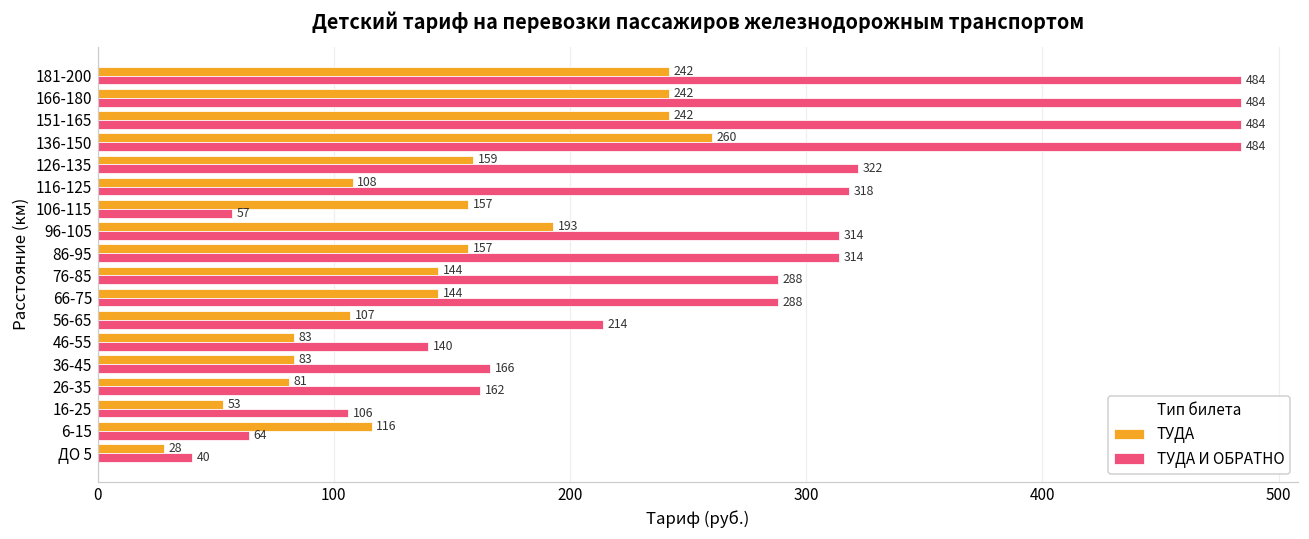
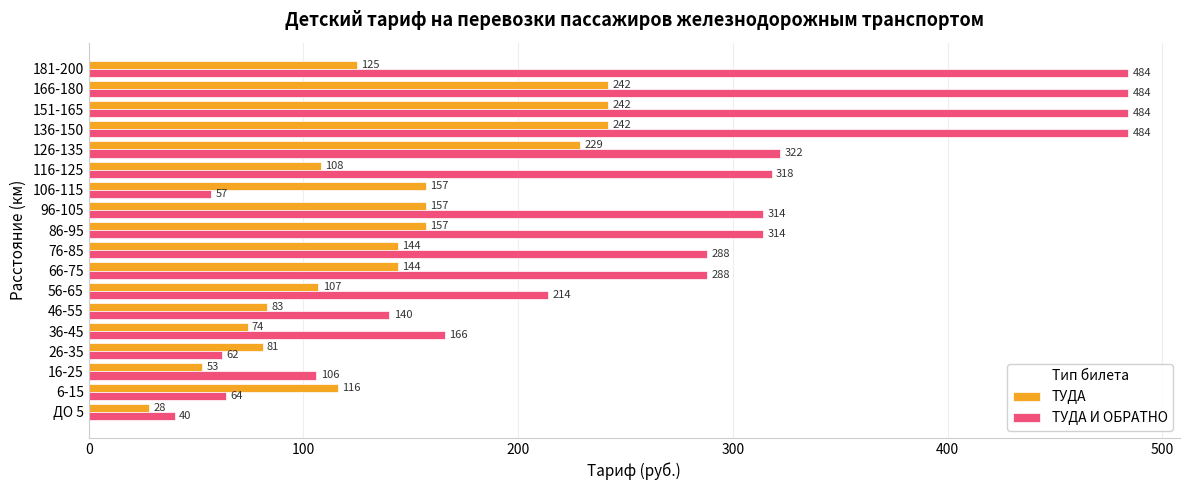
  {
    "ТУДА": {
-     "181-200": 242,
+     "181-200": 125,
      "166-180": 242,
      "151-165": 242,
-     "136-150": 260,
-     "126-135": 159,
+     "136-150": 242,
+     "126-135": 229,
      "116-125": 108,
      "106-115": 157,
-     "96-105": 193,
+     "96-105": 157,
      "86-95": 157,
      "76-85": 144,
      "66-75": 144,
      "56-65": 107,
      "46-55": 83,
-     "36-45": 83,
+     "36-45": 74,
      "26-35": 81,
      "16-25": 53,
      "6-15": 116,
      "ДО 5": 28
    },
    "ТУДА И ОБРАТНО": {
      "181-200": 484,
      "166-180": 484,
      "151-165": 484,
      "136-150": 484,
      "126-135": 322,
      "116-125": 318,
      "106-115": 57,
      "96-105": 314,
      "86-95": 314,
      "76-85": 288,
      "66-75": 288,
      "56-65": 214,
      "46-55": 140,
      "36-45": 166,
-     "26-35": 162,
+     "26-35": 62,
      "16-25": 106,
      "6-15": 64,
      "ДО 5": 40
    }
  }
